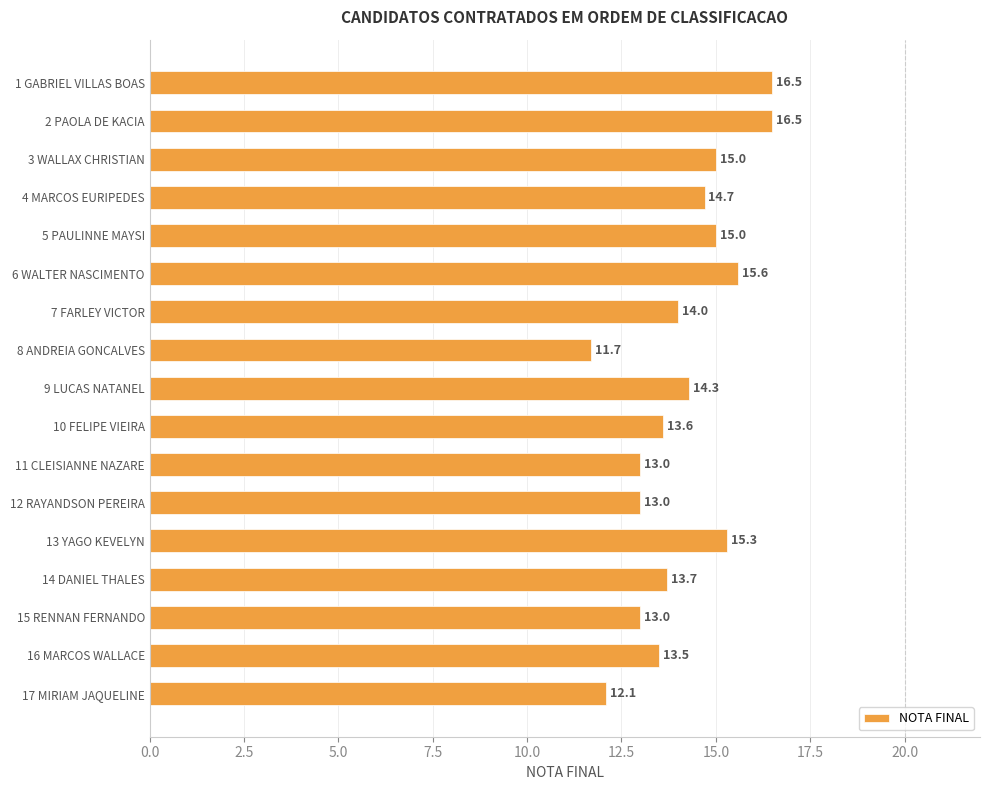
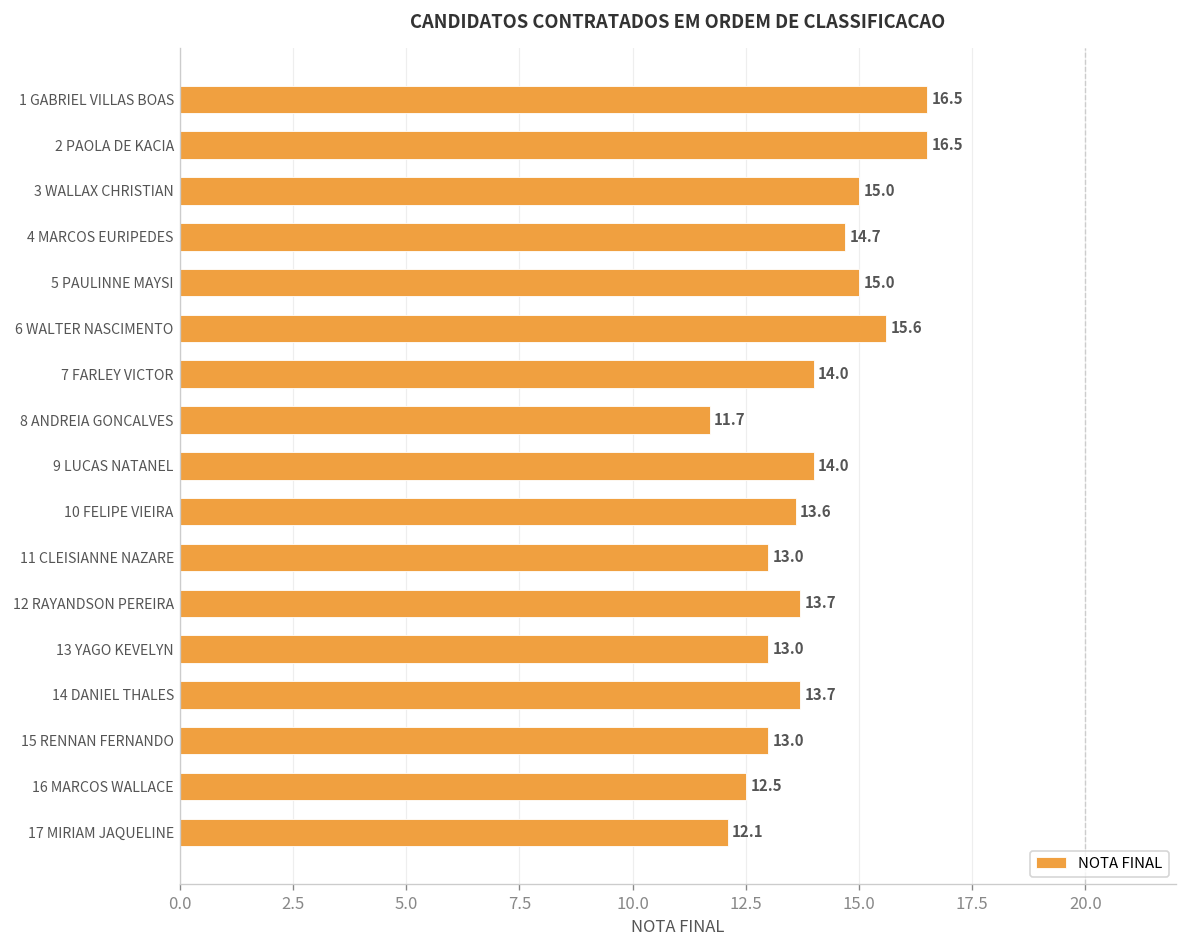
  {
    "1 GABRIEL VILLAS BOAS": 16.5,
    "2 PAOLA DE KACIA": 16.5,
    "3 WALLAX CHRISTIAN": 15.0,
    "4 MARCOS EURIPEDES": 14.7,
    "5 PAULINNE MAYSI": 15.0,
    "6 WALTER NASCIMENTO": 15.6,
    "7 FARLEY VICTOR": 14.0,
    "8 ANDREIA GONCALVES": 11.7,
-   "9 LUCAS NATANEL": 14.3,
+   "9 LUCAS NATANEL": 14.0,
    "10 FELIPE VIEIRA": 13.6,
    "11 CLEISIANNE NAZARE": 13.0,
-   "12 RAYANDSON PEREIRA": 13.0,
-   "13 YAGO KEVELYN": 15.3,
+   "12 RAYANDSON PEREIRA": 13.7,
+   "13 YAGO KEVELYN": 13.0,
    "14 DANIEL THALES": 13.7,
    "15 RENNAN FERNANDO": 13.0,
-   "16 MARCOS WALLACE": 13.5,
+   "16 MARCOS WALLACE": 12.5,
    "17 MIRIAM JAQUELINE": 12.1
  }
